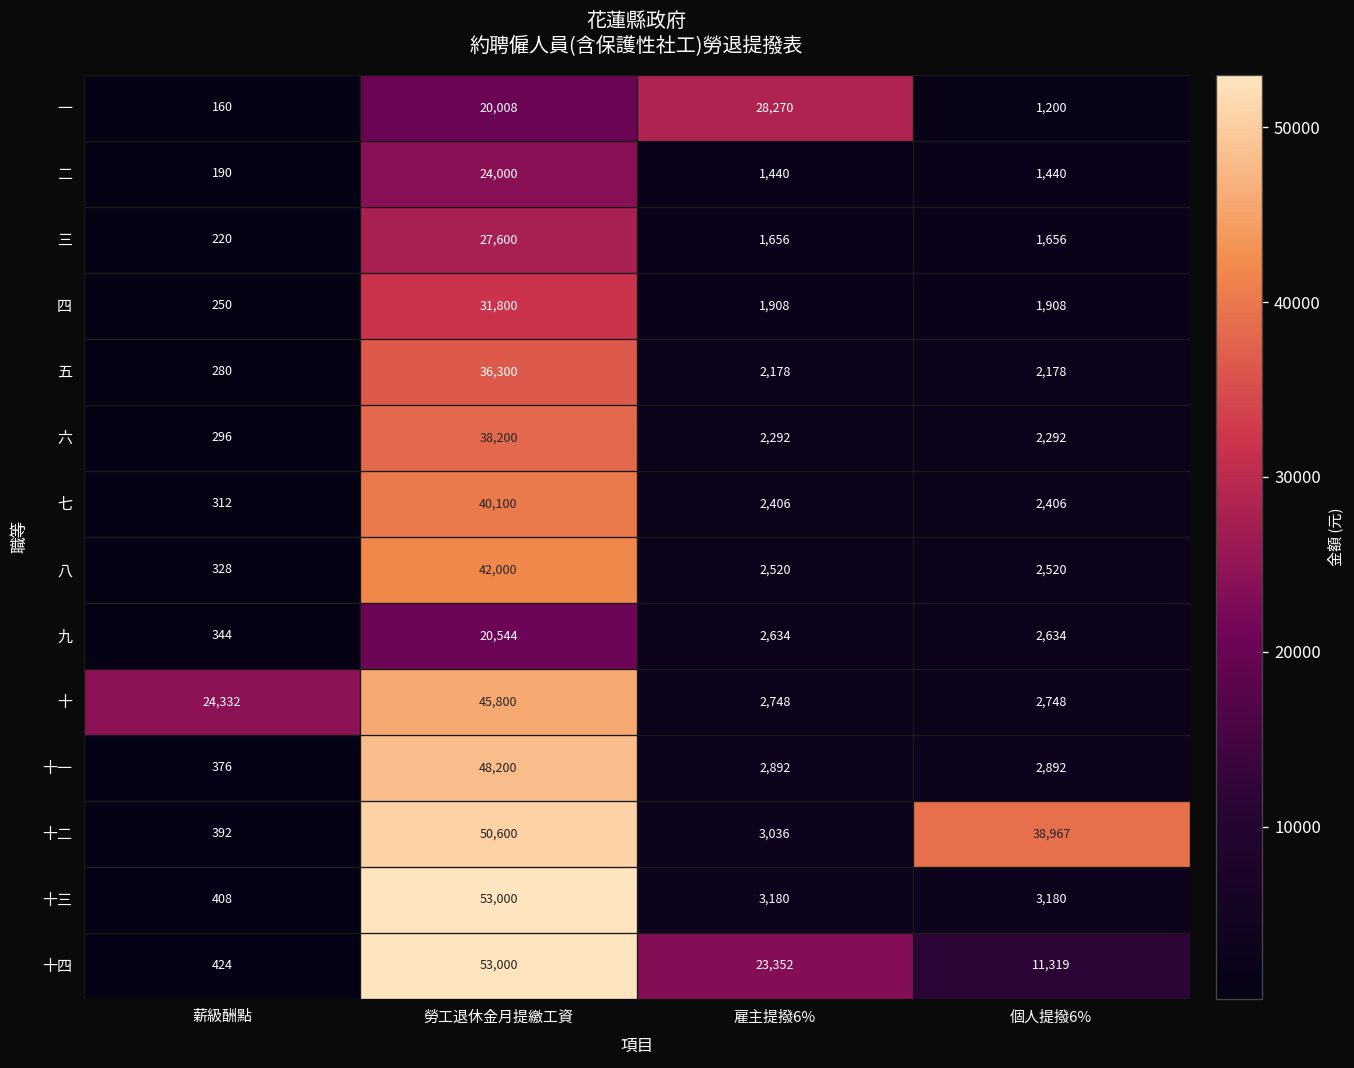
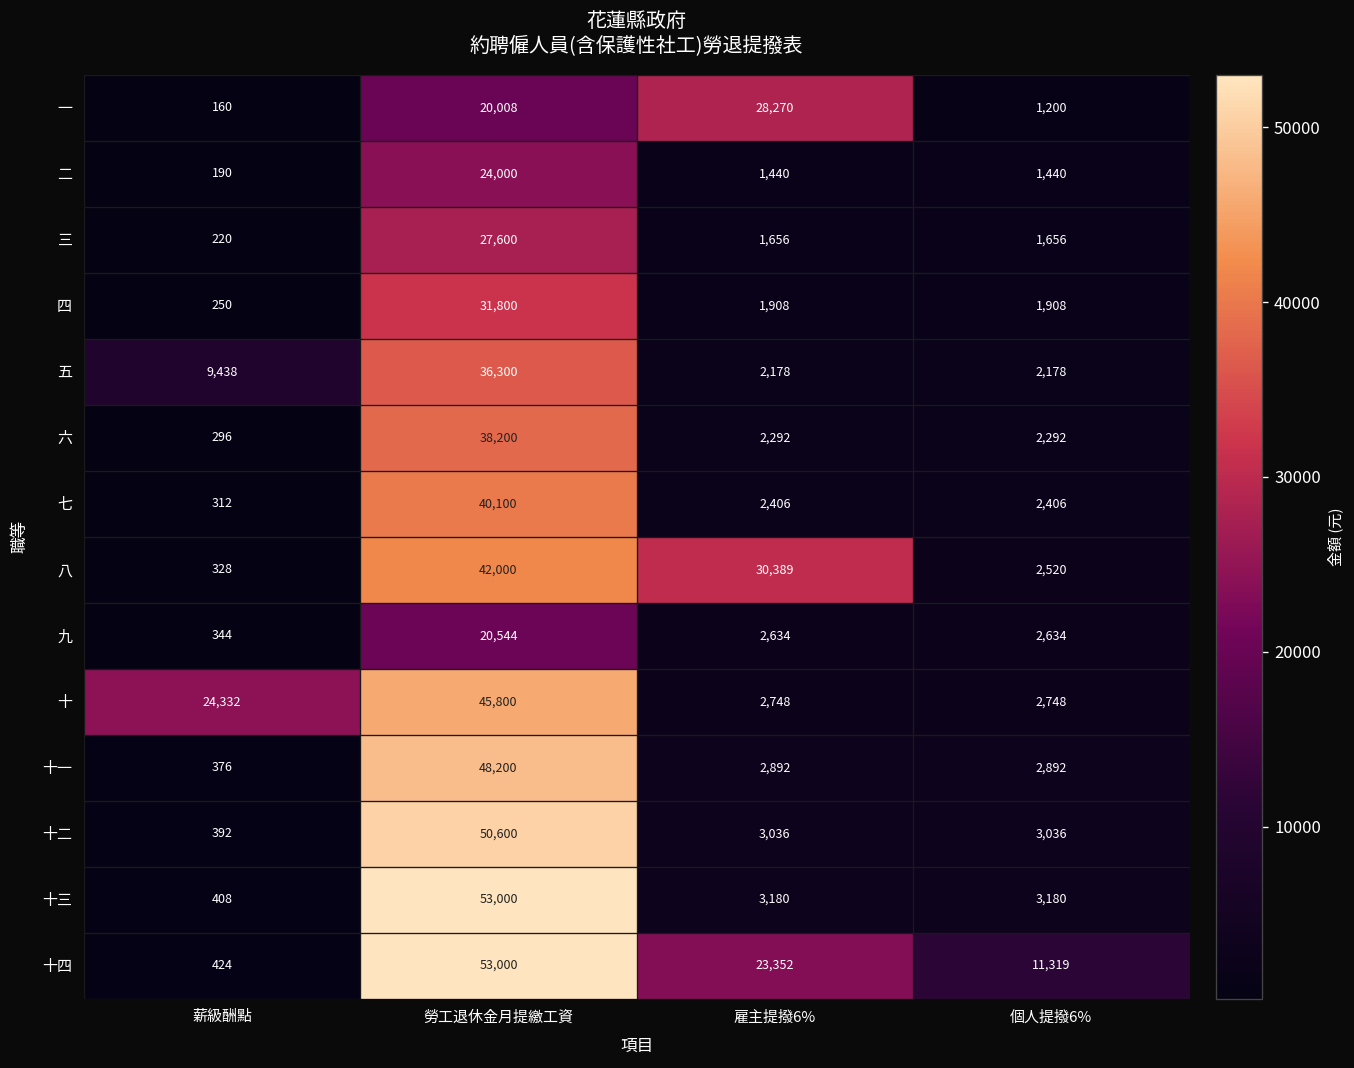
  {
    "一": {
      "薪級酬點": "160",
      "勞工退休金月提繳工資": "20,008",
      "雇主提撥6%": "28,270",
      "個人提撥6%": "1,200"
    },
    "二": {
      "薪級酬點": "190",
      "勞工退休金月提繳工資": "24,000",
      "雇主提撥6%": "1,440",
      "個人提撥6%": "1,440"
    },
    "三": {
      "薪級酬點": "220",
      "勞工退休金月提繳工資": "27,600",
      "雇主提撥6%": "1,656",
      "個人提撥6%": "1,656"
    },
    "四": {
      "薪級酬點": "250",
      "勞工退休金月提繳工資": "31,800",
      "雇主提撥6%": "1,908",
      "個人提撥6%": "1,908"
    },
    "五": {
-     "薪級酬點": "280",
+     "薪級酬點": "9,438",
      "勞工退休金月提繳工資": "36,300",
      "雇主提撥6%": "2,178",
      "個人提撥6%": "2,178"
    },
    "六": {
      "薪級酬點": "296",
      "勞工退休金月提繳工資": "38,200",
      "雇主提撥6%": "2,292",
      "個人提撥6%": "2,292"
    },
    "七": {
      "薪級酬點": "312",
      "勞工退休金月提繳工資": "40,100",
      "雇主提撥6%": "2,406",
      "個人提撥6%": "2,406"
    },
    "八": {
      "薪級酬點": "328",
      "勞工退休金月提繳工資": "42,000",
-     "雇主提撥6%": "2,520",
+     "雇主提撥6%": "30,389",
      "個人提撥6%": "2,520"
    },
    "九": {
      "薪級酬點": "344",
      "勞工退休金月提繳工資": "20,544",
      "雇主提撥6%": "2,634",
      "個人提撥6%": "2,634"
    },
    "十": {
      "薪級酬點": "24,332",
      "勞工退休金月提繳工資": "45,800",
      "雇主提撥6%": "2,748",
      "個人提撥6%": "2,748"
    },
    "十一": {
      "薪級酬點": "376",
      "勞工退休金月提繳工資": "48,200",
      "雇主提撥6%": "2,892",
      "個人提撥6%": "2,892"
    },
    "十二": {
      "薪級酬點": "392",
      "勞工退休金月提繳工資": "50,600",
      "雇主提撥6%": "3,036",
-     "個人提撥6%": "38,967"
+     "個人提撥6%": "3,036"
    },
    "十三": {
      "薪級酬點": "408",
      "勞工退休金月提繳工資": "53,000",
      "雇主提撥6%": "3,180",
      "個人提撥6%": "3,180"
    },
    "十四": {
      "薪級酬點": "424",
      "勞工退休金月提繳工資": "53,000",
      "雇主提撥6%": "23,352",
      "個人提撥6%": "11,319"
    }
  }
